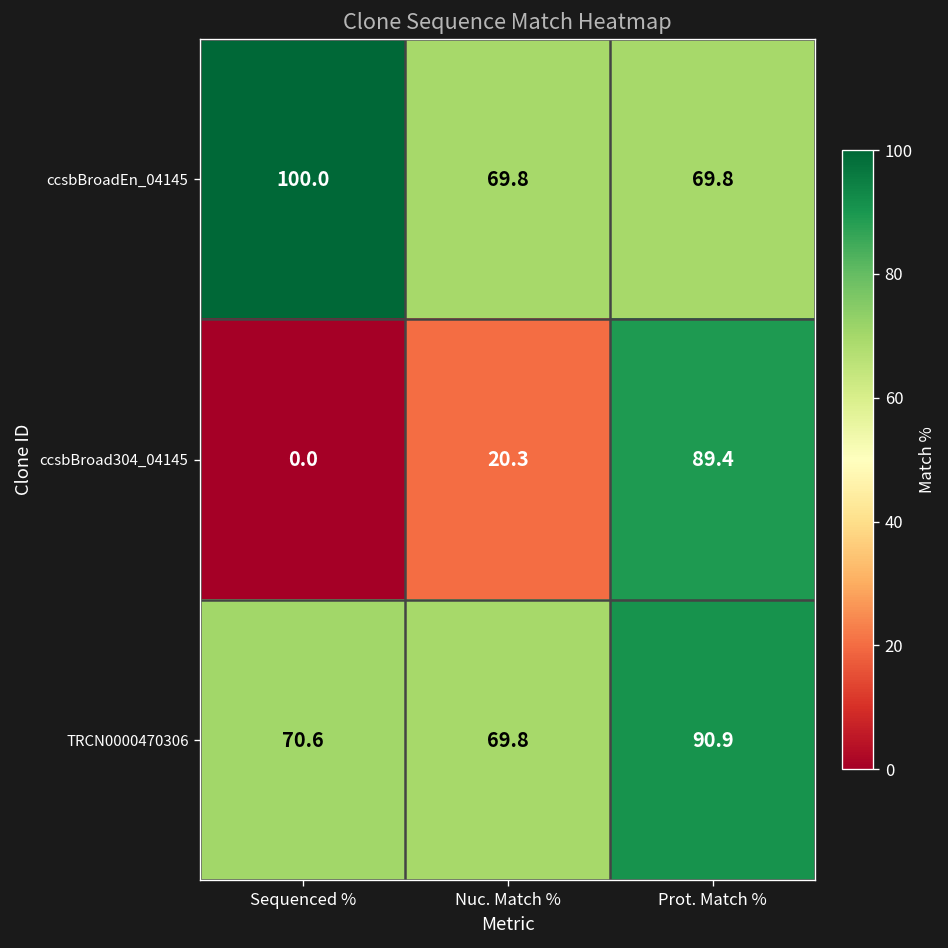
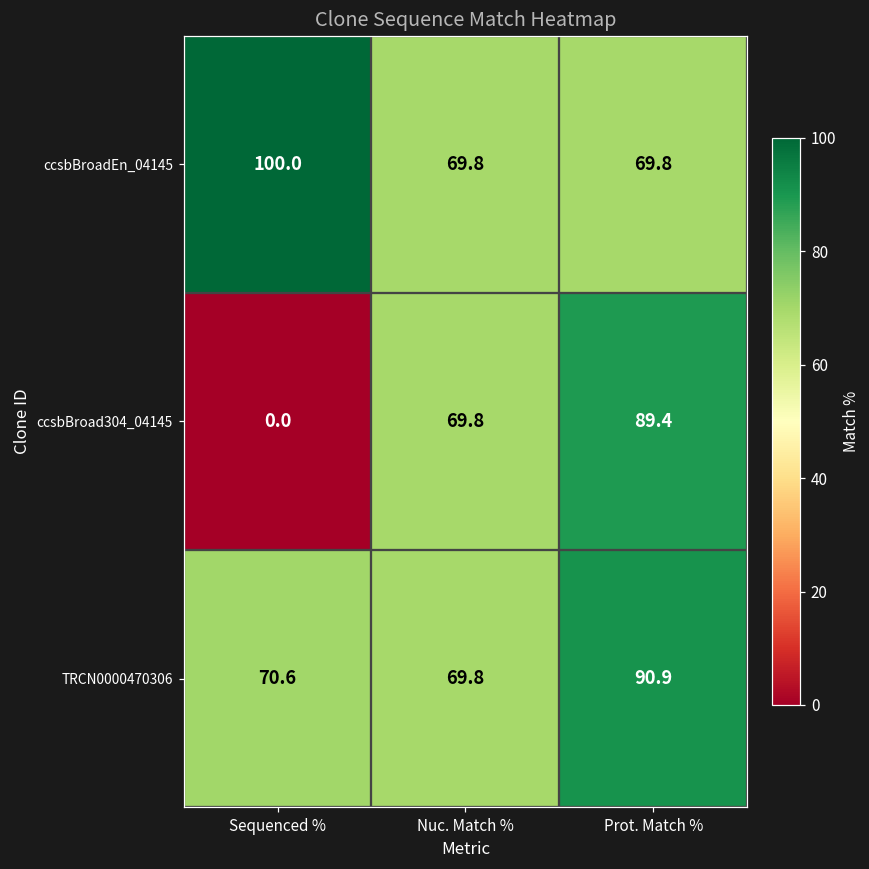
  {
    "ccsbBroadEn_04145": {
      "Sequenced %": 100.0,
      "Nuc. Match %": 69.8,
      "Prot. Match %": 69.8
    },
    "ccsbBroad304_04145": {
      "Sequenced %": 0.0,
-     "Nuc. Match %": 20.3,
+     "Nuc. Match %": 69.8,
      "Prot. Match %": 89.4
    },
    "TRCN0000470306": {
      "Sequenced %": 70.6,
      "Nuc. Match %": 69.8,
      "Prot. Match %": 90.9
    }
  }
